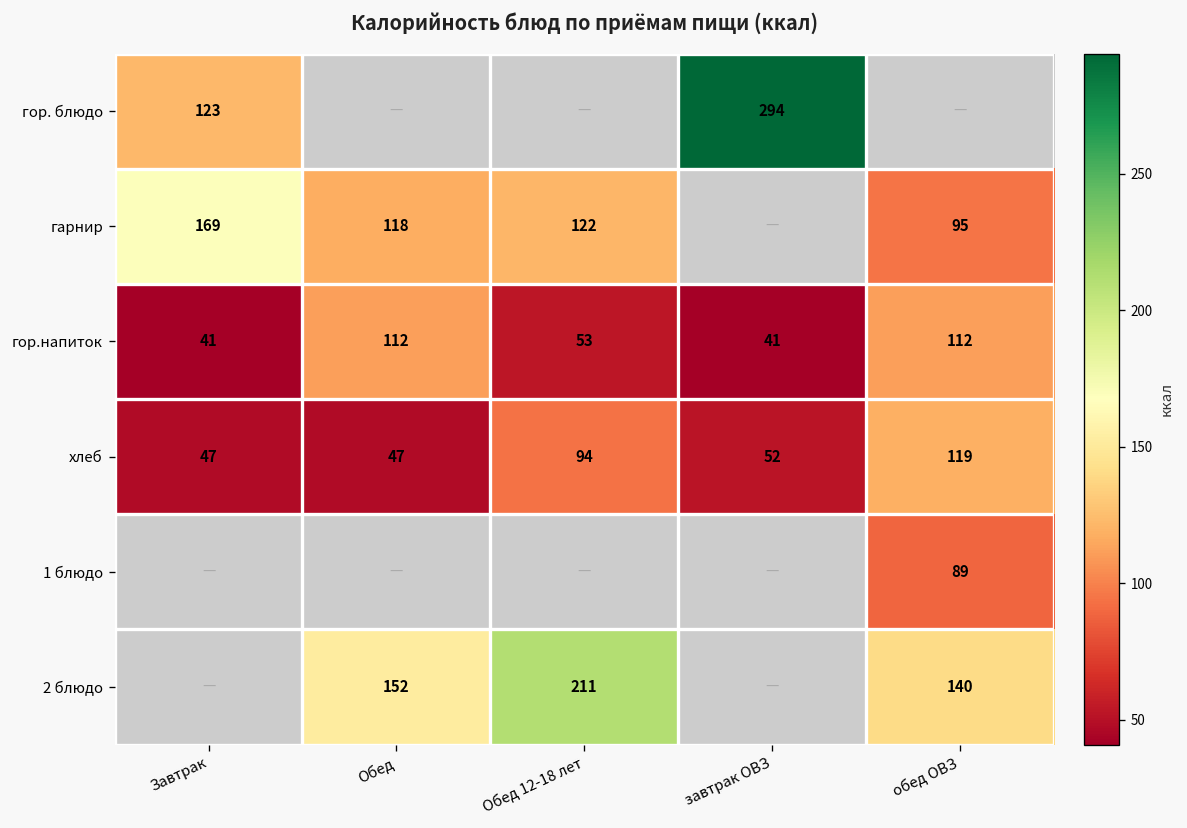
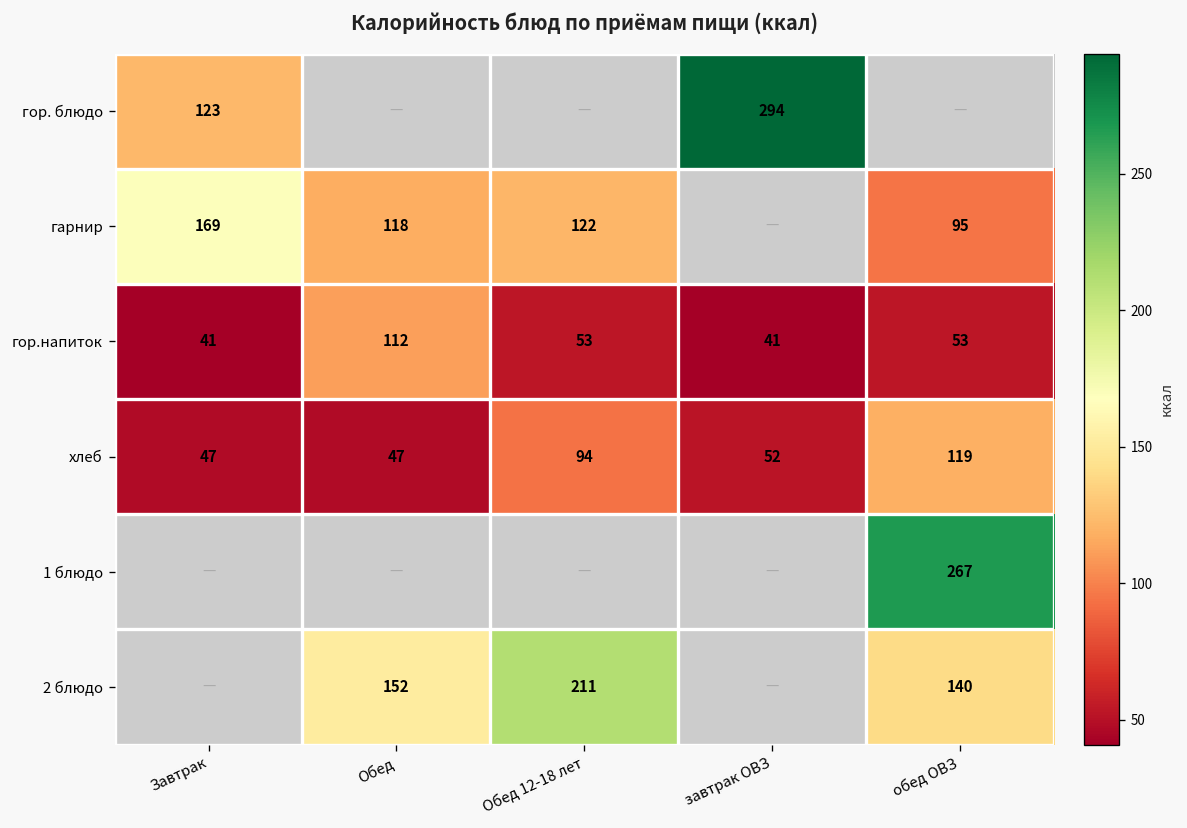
  {
    "гор. блюдо": {
      "Завтрак": 123,
      "завтрак ОВЗ": 294
    },
    "гарнир": {
      "Завтрак": 169,
      "Обед": 118,
      "Обед 12-18 лет": 122,
      "обед ОВЗ": 95
    },
    "гор.напиток": {
      "Завтрак": 41,
      "Обед": 112,
      "Обед 12-18 лет": 53,
      "завтрак ОВЗ": 41,
-     "обед ОВЗ": 112
+     "обед ОВЗ": 53
    },
    "хлеб": {
      "Завтрак": 47,
      "Обед": 47,
      "Обед 12-18 лет": 94,
      "завтрак ОВЗ": 52,
      "обед ОВЗ": 119
    },
    "1 блюдо": {
-     "обед ОВЗ": 89
+     "обед ОВЗ": 267
    },
    "2 блюдо": {
      "Обед": 152,
      "Обед 12-18 лет": 211,
      "обед ОВЗ": 140
    }
  }
